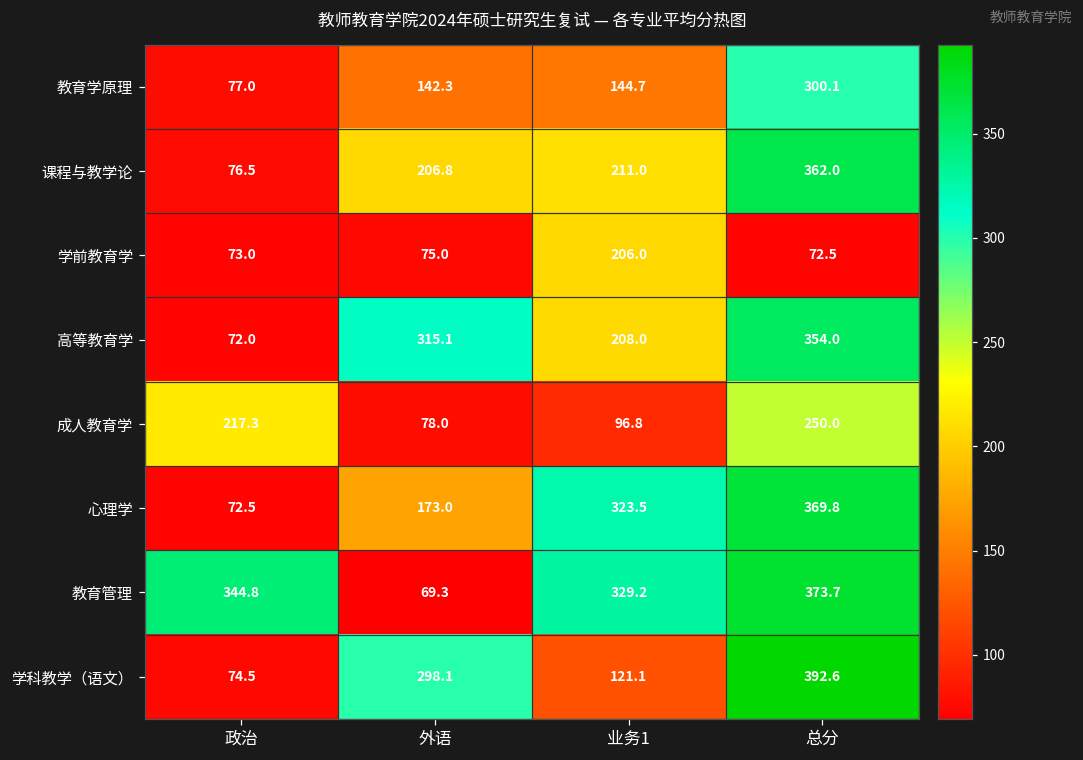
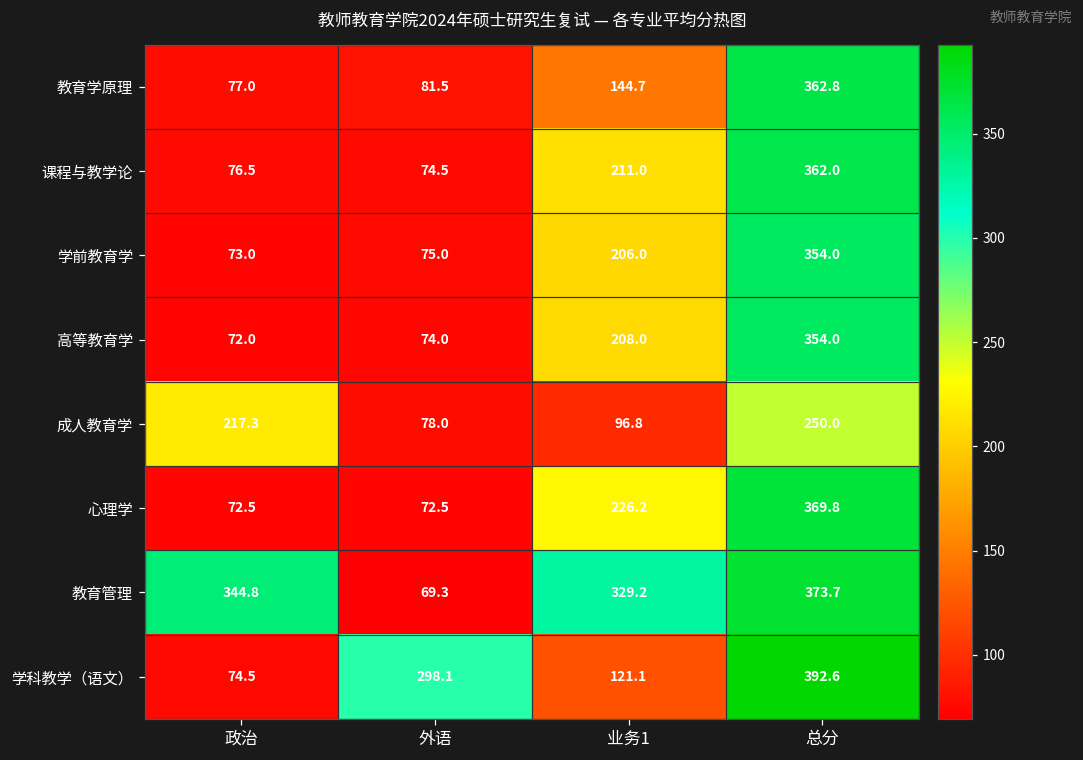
  {
    "教育学原理": {
      "政治": 77.0,
-     "外语": 142.3,
+     "外语": 81.5,
      "业务1": 144.7,
-     "总分": 300.1
+     "总分": 362.8
    },
    "课程与教学论": {
      "政治": 76.5,
-     "外语": 206.8,
+     "外语": 74.5,
      "业务1": 211.0,
      "总分": 362.0
    },
    "学前教育学": {
      "政治": 73.0,
      "外语": 75.0,
      "业务1": 206.0,
-     "总分": 72.5
+     "总分": 354.0
    },
    "高等教育学": {
      "政治": 72.0,
-     "外语": 315.1,
+     "外语": 74.0,
      "业务1": 208.0,
      "总分": 354.0
    },
    "成人教育学": {
      "政治": 217.3,
      "外语": 78.0,
      "业务1": 96.8,
      "总分": 250.0
    },
    "心理学": {
      "政治": 72.5,
-     "外语": 173.0,
-     "业务1": 323.5,
+     "外语": 72.5,
+     "业务1": 226.2,
      "总分": 369.8
    },
    "教育管理": {
      "政治": 344.8,
      "外语": 69.3,
      "业务1": 329.2,
      "总分": 373.7
    },
    "学科教学（语文）": {
      "政治": 74.5,
      "外语": 298.1,
      "业务1": 121.1,
      "总分": 392.6
    }
  }
